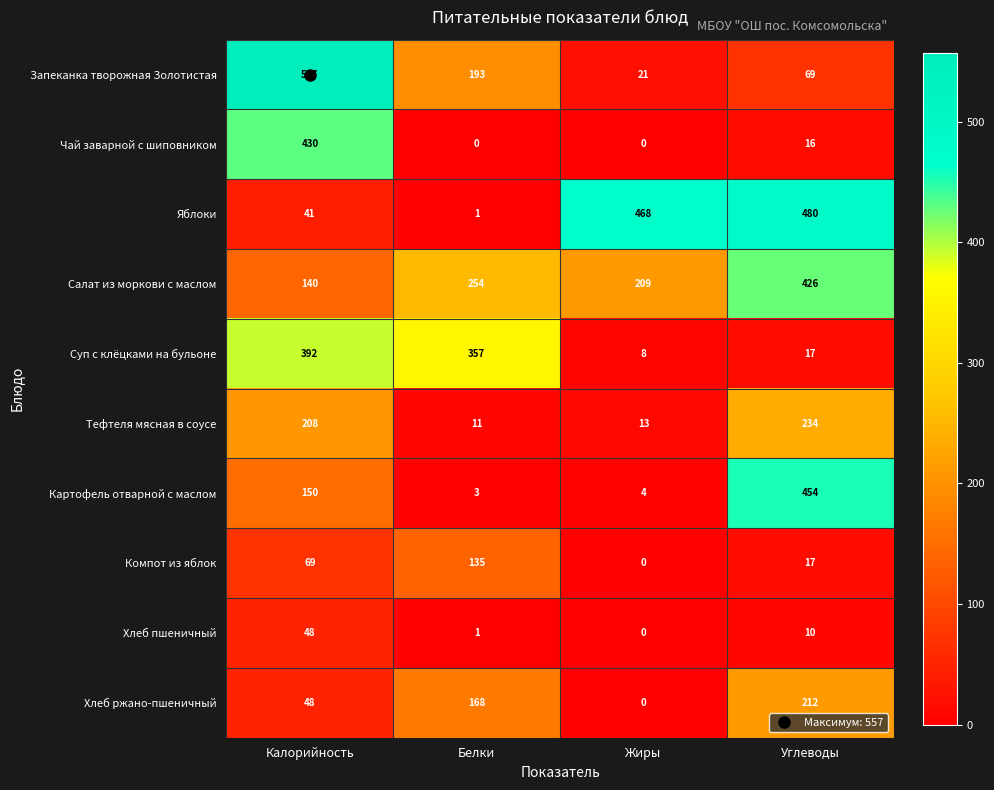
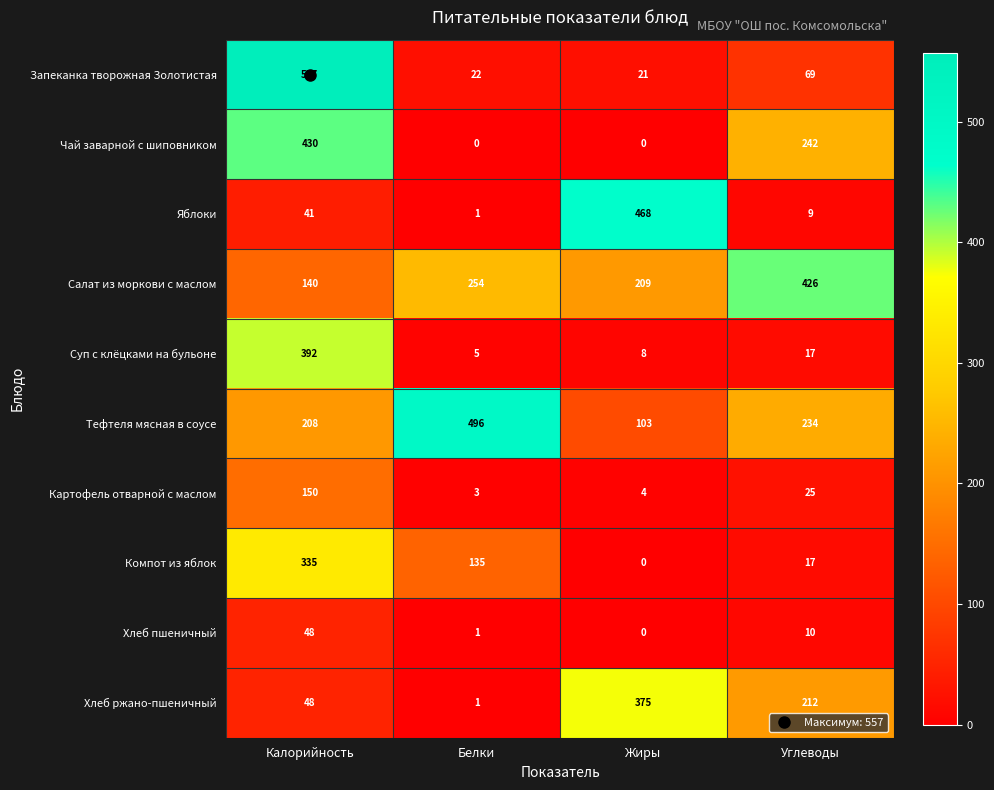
  {
    "Запеканка творожная Золотистая": {
-     "Белки": 193,
+     "Белки": 22,
      "Жиры": 21,
      "Углеводы": 69
    },
    "Чай заварной с шиповником": {
      "Калорийность": 430,
      "Белки": 0,
      "Жиры": 0,
-     "Углеводы": 16
+     "Углеводы": 242
    },
    "Яблоки": {
      "Калорийность": 41,
      "Белки": 1,
      "Жиры": 468,
-     "Углеводы": 480
+     "Углеводы": 9
    },
    "Салат из моркови с маслом": {
      "Калорийность": 140,
      "Белки": 254,
      "Жиры": 209,
      "Углеводы": 426
    },
    "Суп с клёцками на бульоне": {
      "Калорийность": 392,
-     "Белки": 357,
+     "Белки": 5,
      "Жиры": 8,
      "Углеводы": 17
    },
    "Тефтеля мясная в соусе": {
      "Калорийность": 208,
-     "Белки": 11,
-     "Жиры": 13,
+     "Белки": 496,
+     "Жиры": 103,
      "Углеводы": 234
    },
    "Картофель отварной с маслом": {
      "Калорийность": 150,
      "Белки": 3,
      "Жиры": 4,
-     "Углеводы": 454
+     "Углеводы": 25
    },
    "Компот из яблок": {
-     "Калорийность": 69,
+     "Калорийность": 335,
      "Белки": 135,
      "Жиры": 0,
      "Углеводы": 17
    },
    "Хлеб пшеничный": {
      "Калорийность": 48,
      "Белки": 1,
      "Жиры": 0,
      "Углеводы": 10
    },
    "Хлеб ржано-пшеничный": {
      "Калорийность": 48,
-     "Белки": 168,
-     "Жиры": 0,
+     "Белки": 1,
+     "Жиры": 375,
      "Углеводы": 212
    }
  }
